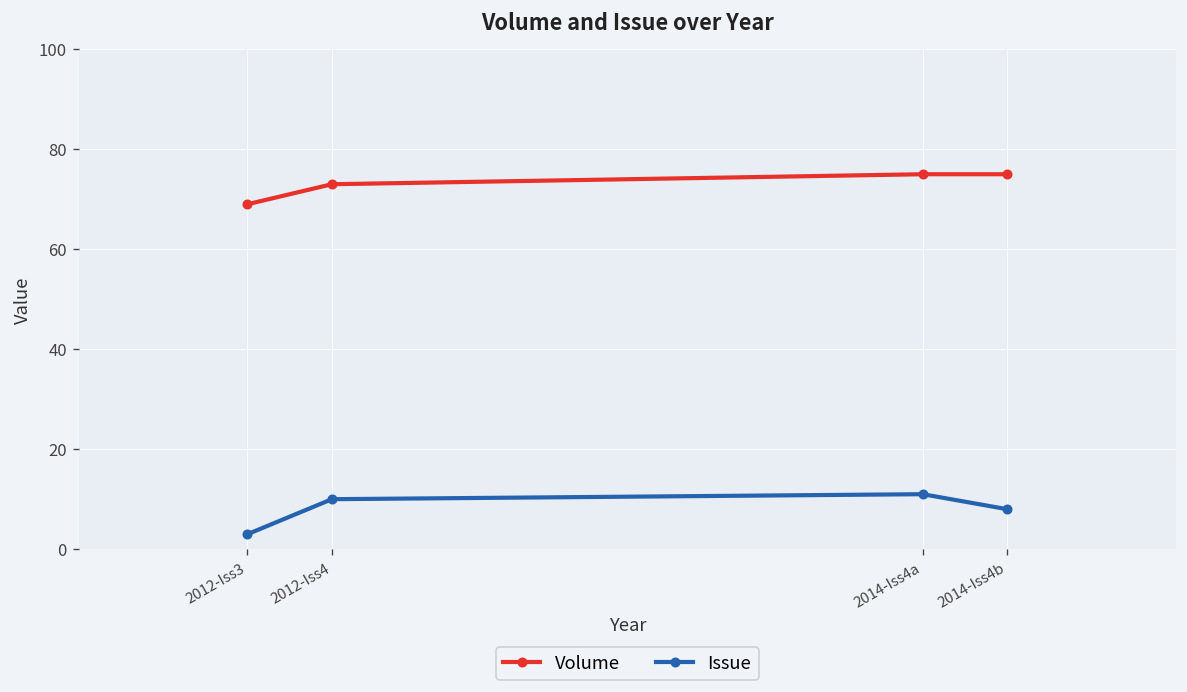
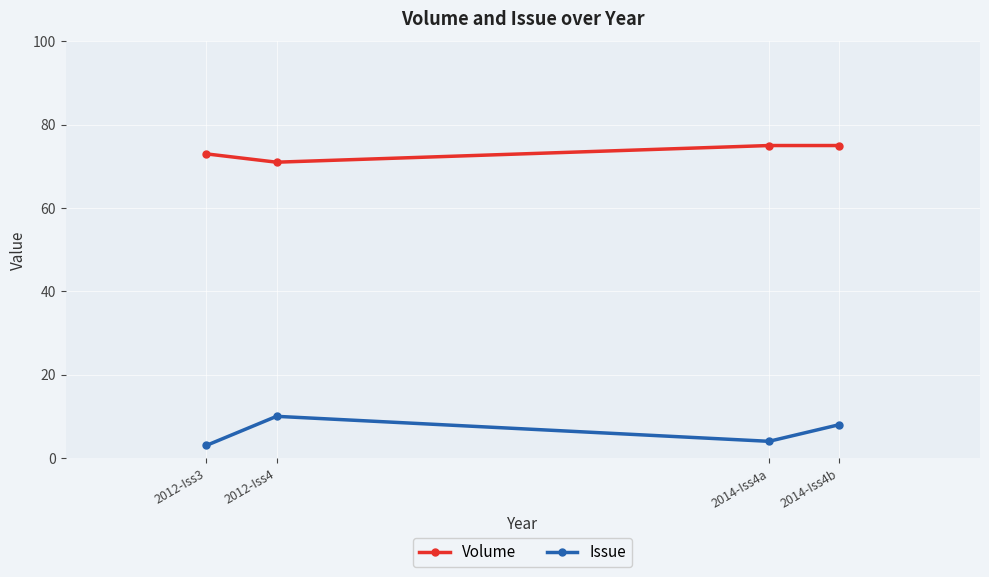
  {
    "Volume": {
-     "2012-Iss3": 69,
-     "2012-Iss4": 73,
+     "2012-Iss3": 73,
+     "2012-Iss4": 71,
      "2014-Iss4a": 75,
      "2014-Iss4b": 75
    },
    "Issue": {
      "2012-Iss3": 3,
      "2012-Iss4": 10,
-     "2014-Iss4a": 11,
+     "2014-Iss4a": 4,
      "2014-Iss4b": 8
    }
  }
